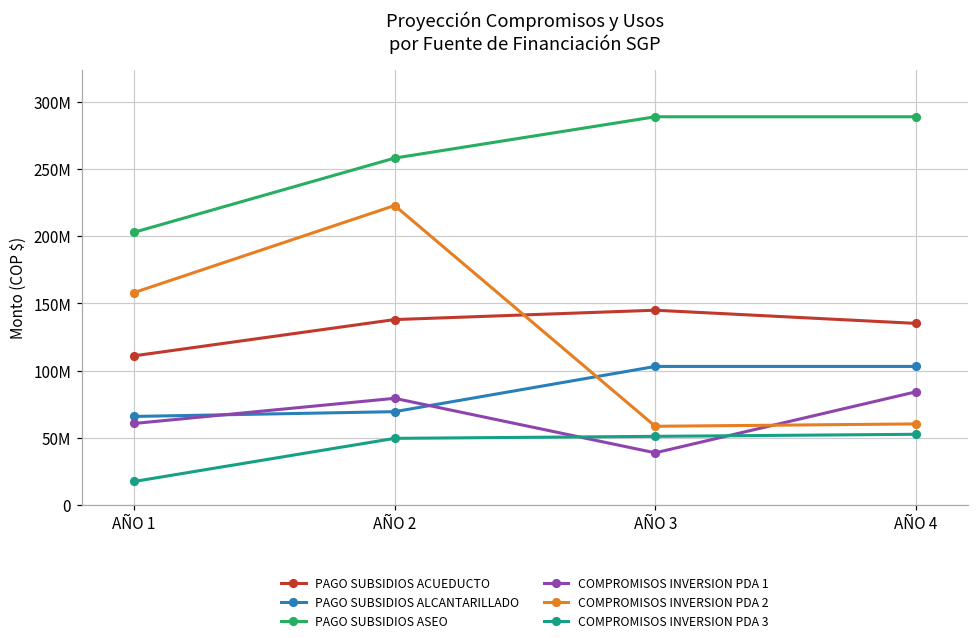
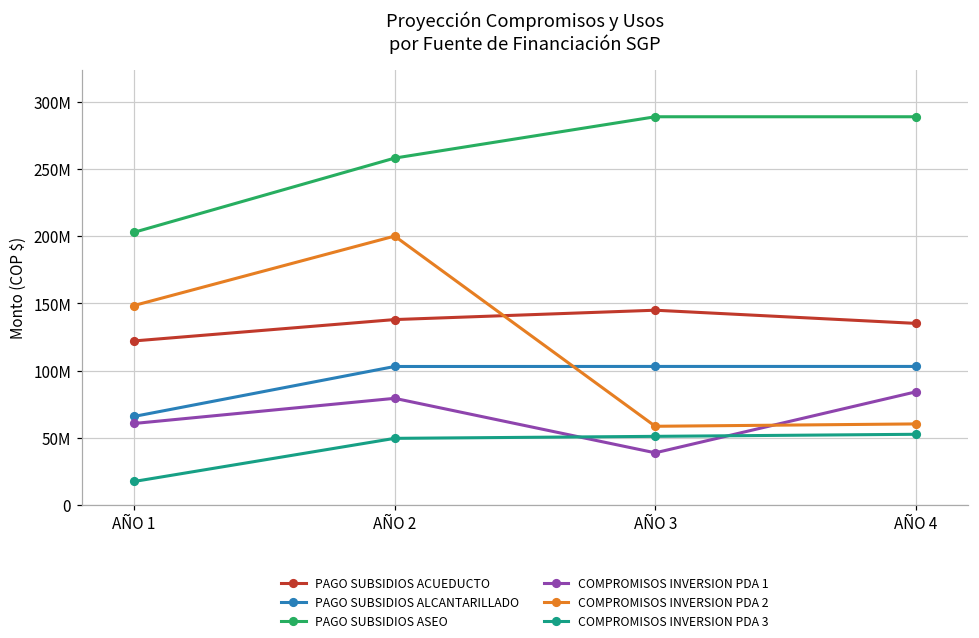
  {
    "PAGO SUBSIDIOS ACUEDUCTO": {
-     "AÑO 1": 111000000,
+     "AÑO 1": 122000000,
      "AÑO 2": 138000000,
      "AÑO 3": 145000000,
      "AÑO 4": 135000000
    },
    "PAGO SUBSIDIOS ALCANTARILLADO": {
      "AÑO 1": 66000000,
-     "AÑO 2": 69000000,
+     "AÑO 2": 103000000,
      "AÑO 3": 103000000,
      "AÑO 4": 103000000
    },
    "COMPROMISOS INVERSION PDA 1": {
      "AÑO 1": 61000000,
      "AÑO 2": 79000000,
      "AÑO 3": 39000000,
      "AÑO 4": 84000000
    },
    "COMPROMISOS INVERSION PDA 2": {
-     "AÑO 1": 158000000,
-     "AÑO 2": 223000000,
+     "AÑO 1": 148000000,
+     "AÑO 2": 200000000,
      "AÑO 3": 59000000,
      "AÑO 4": 60000000
    }
  }
